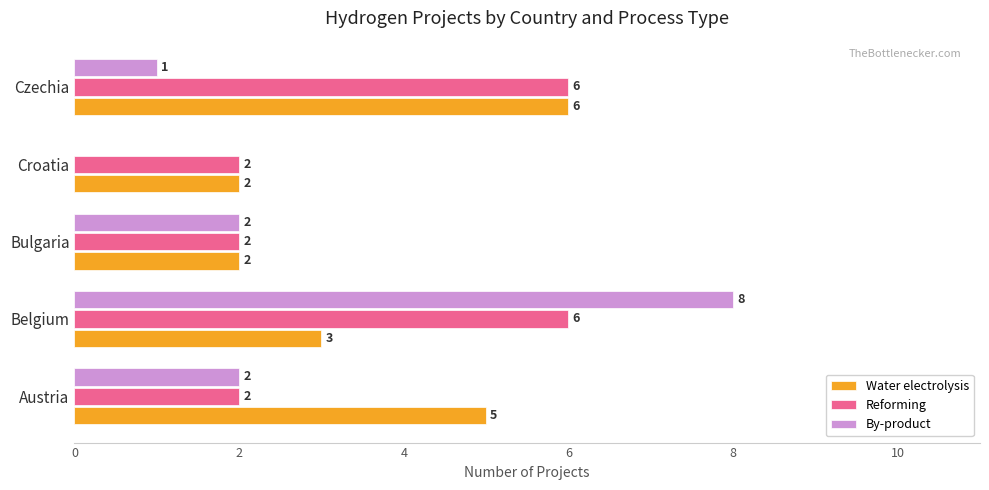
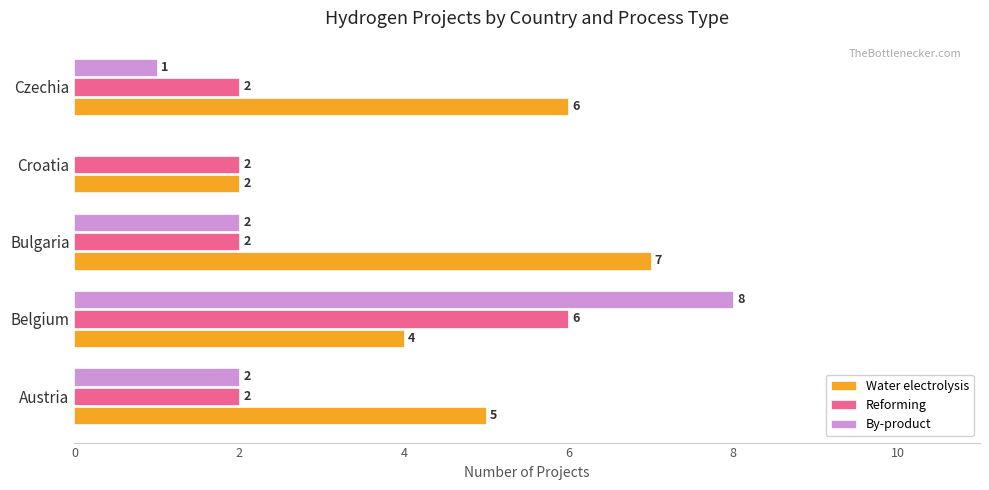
  {
    "Water electrolysis": {
      "Czechia": 6,
      "Croatia": 2,
-     "Bulgaria": 2,
-     "Belgium": 3,
+     "Bulgaria": 7,
+     "Belgium": 4,
      "Austria": 5
    },
    "Reforming": {
-     "Czechia": 6,
+     "Czechia": 2,
      "Croatia": 2,
      "Bulgaria": 2,
      "Belgium": 6,
      "Austria": 2
    },
    "By-product": {
      "Czechia": 1,
      "Bulgaria": 2,
      "Belgium": 8,
      "Austria": 2
    }
  }
